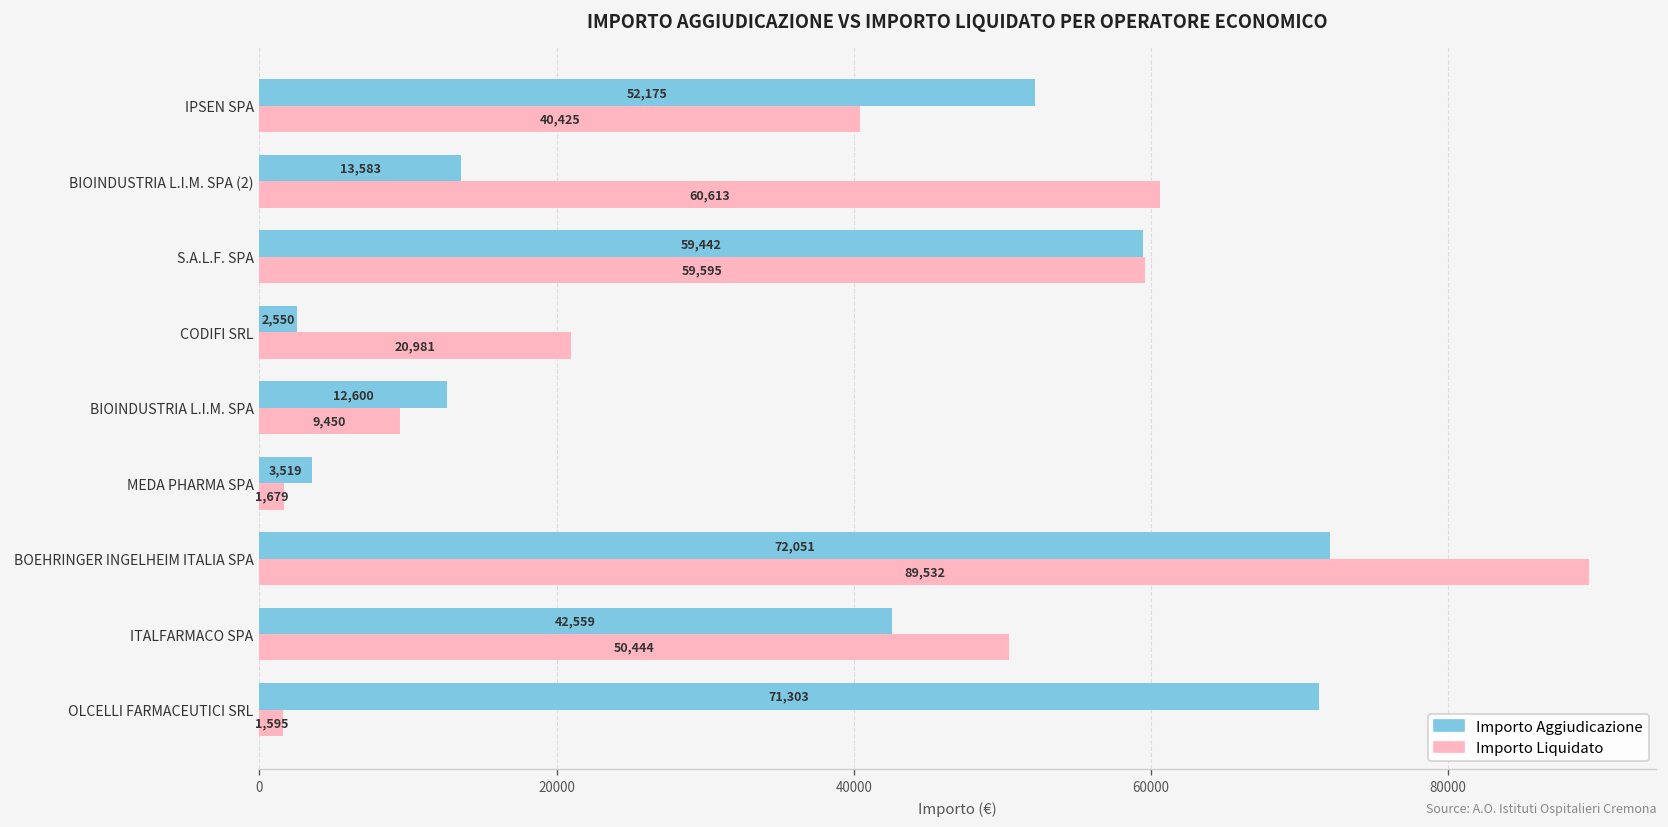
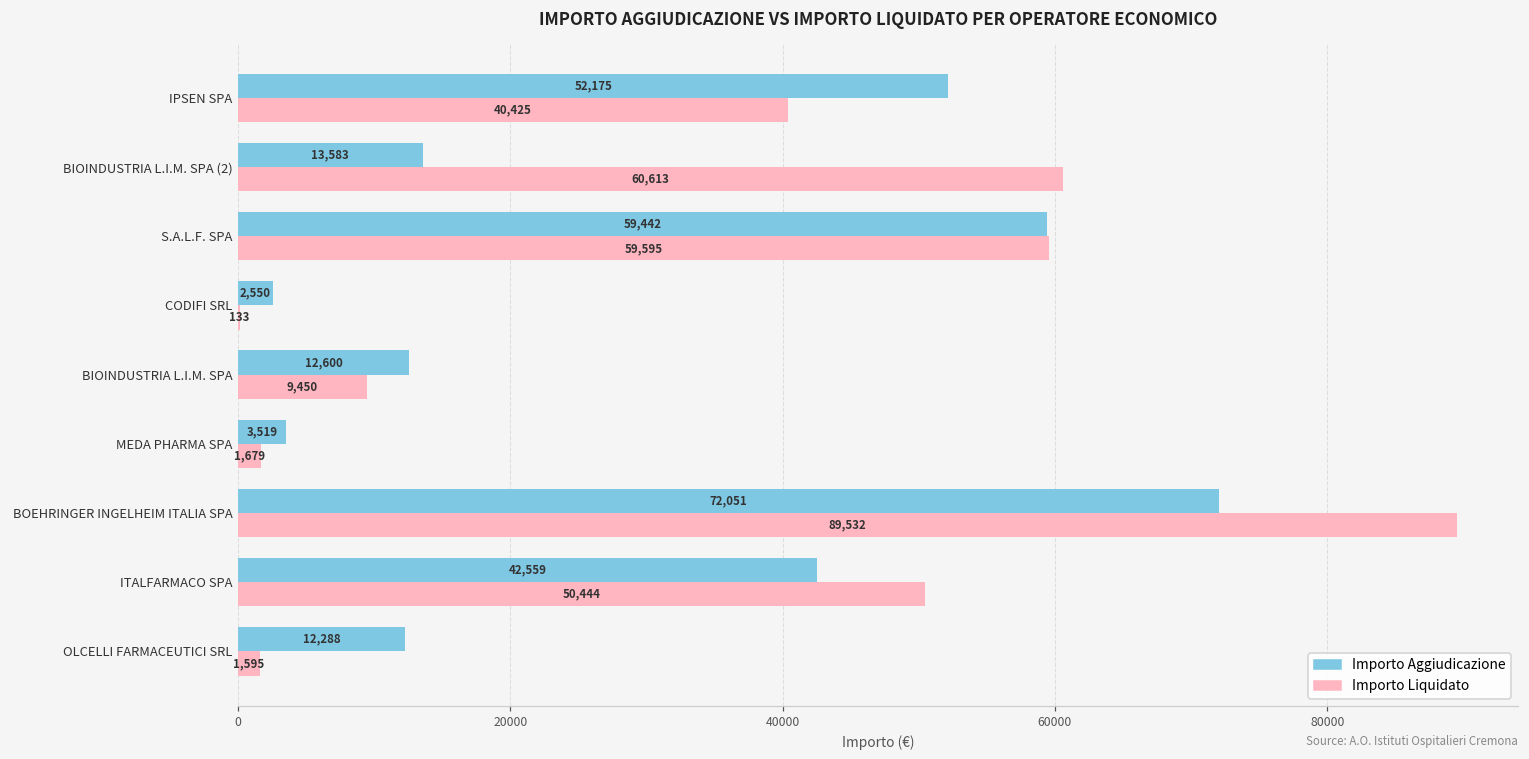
  {
    "Importo Aggiudicazione": {
      "IPSEN SPA": "52,175",
      "BIOINDUSTRIA L.I.M. SPA (2)": "13,583",
      "S.A.L.F. SPA": "59,442",
      "CODIFI SRL": "2,550",
      "BIOINDUSTRIA L.I.M. SPA": "12,600",
      "MEDA PHARMA SPA": "3,519",
      "BOEHRINGER INGELHEIM ITALIA SPA": "72,051",
      "ITALFARMACO SPA": "42,559",
-     "OLCELLI FARMACEUTICI SRL": "71,303"
+     "OLCELLI FARMACEUTICI SRL": "12,288"
    },
    "Importo Liquidato": {
      "IPSEN SPA": "40,425",
      "BIOINDUSTRIA L.I.M. SPA (2)": "60,613",
      "S.A.L.F. SPA": "59,595",
-     "CODIFI SRL": "20,981",
+     "CODIFI SRL": "133",
      "BIOINDUSTRIA L.I.M. SPA": "9,450",
      "MEDA PHARMA SPA": "1,679",
      "BOEHRINGER INGELHEIM ITALIA SPA": "89,532",
      "ITALFARMACO SPA": "50,444",
      "OLCELLI FARMACEUTICI SRL": "1,595"
    }
  }
